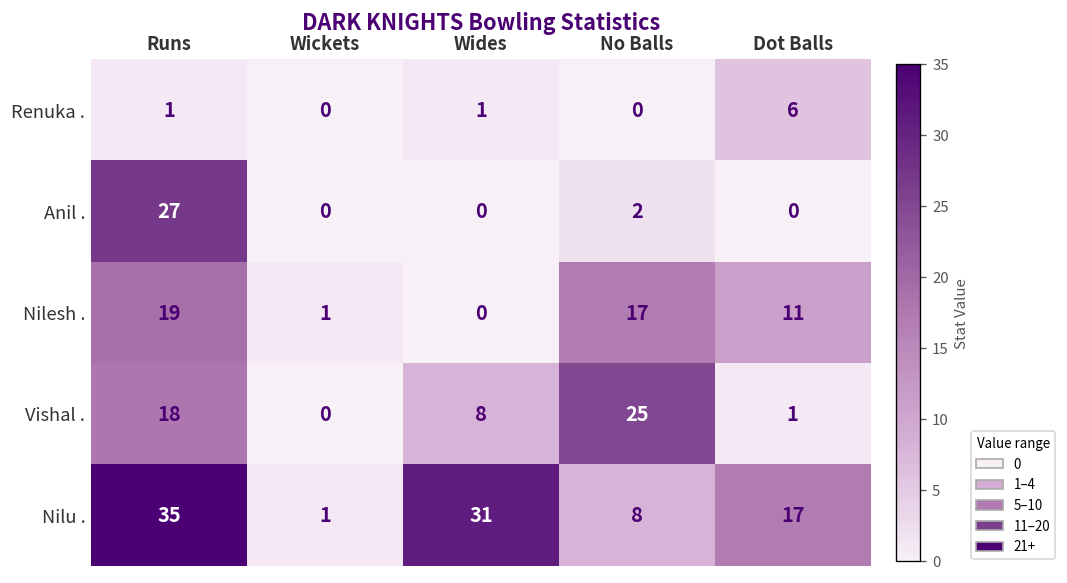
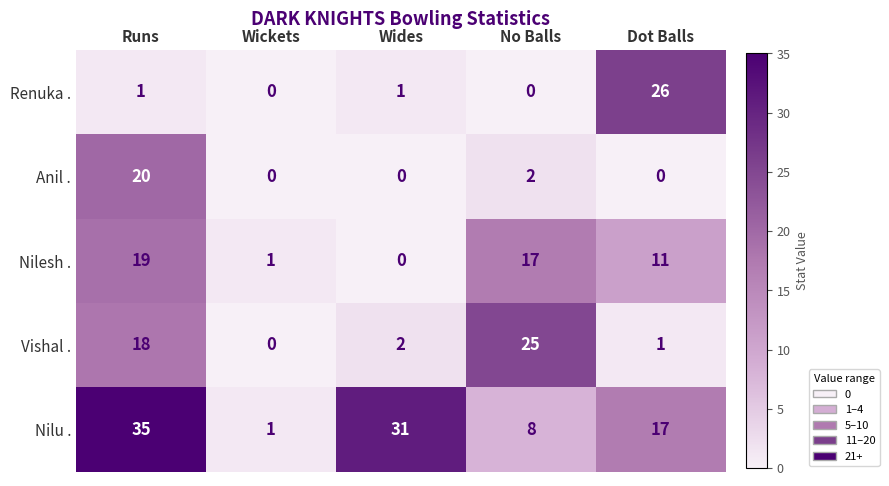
  {
    "Renuka .": {
      "Runs": 1,
      "Wickets": 0,
      "Wides": 1,
      "No Balls": 0,
-     "Dot Balls": 6
+     "Dot Balls": 26
    },
    "Anil .": {
-     "Runs": 27,
+     "Runs": 20,
      "Wickets": 0,
      "Wides": 0,
      "No Balls": 2,
      "Dot Balls": 0
    },
    "Nilesh .": {
      "Runs": 19,
      "Wickets": 1,
      "Wides": 0,
      "No Balls": 17,
      "Dot Balls": 11
    },
    "Vishal .": {
      "Runs": 18,
      "Wickets": 0,
-     "Wides": 8,
+     "Wides": 2,
      "No Balls": 25,
      "Dot Balls": 1
    },
    "Nilu .": {
      "Runs": 35,
      "Wickets": 1,
      "Wides": 31,
      "No Balls": 8,
      "Dot Balls": 17
    }
  }
